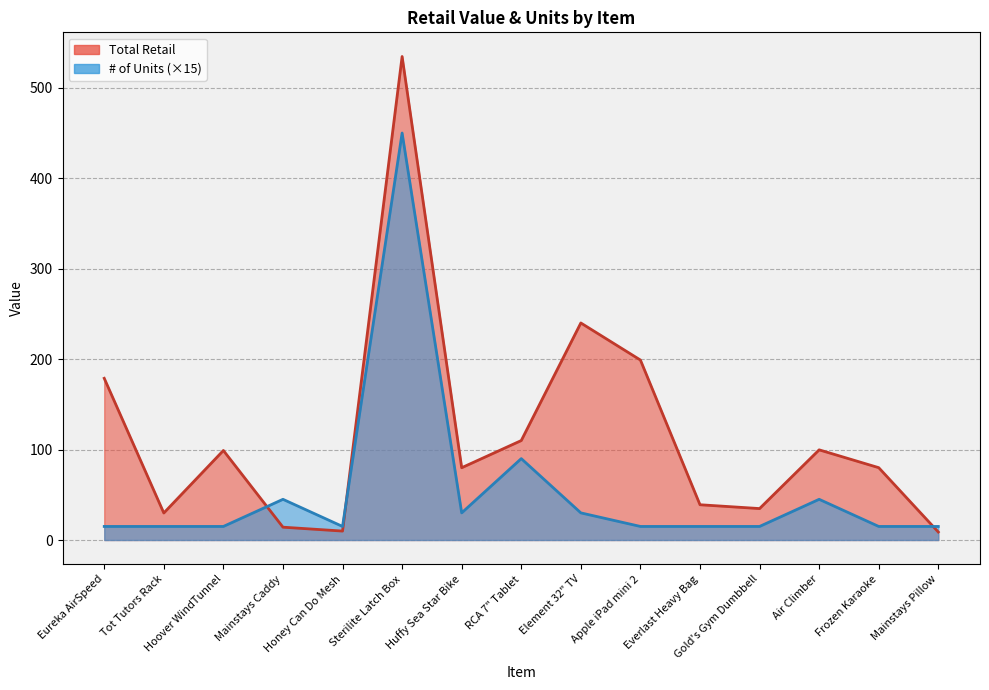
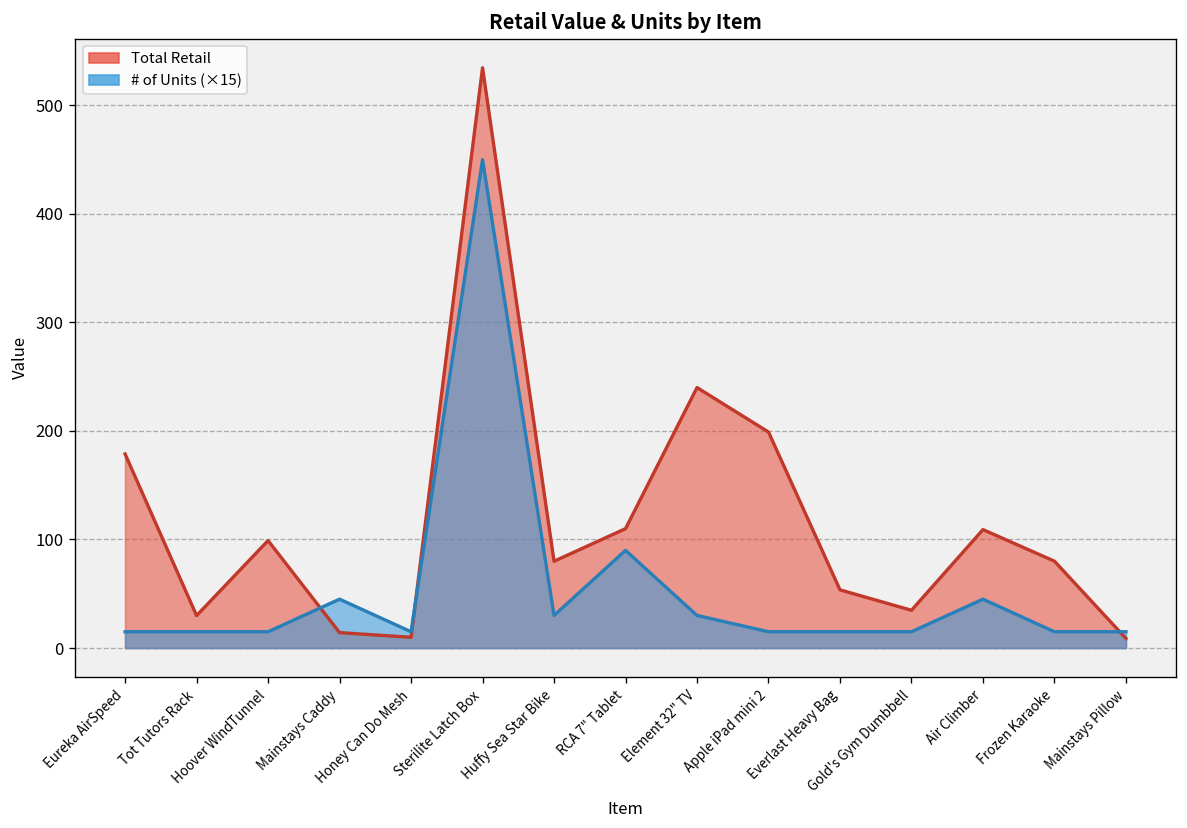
  {
    "Total Retail": {
      "Eureka AirSpeed": 180,
      "Tot Tutors Rack": 30,
      "Hoover WindTunnel": 100,
      "Mainstays Caddy": 10,
      "Honey Can Do Mesh": 10,
      "Sterilite Latch Box": 530,
      "Huffy Sea Star Bike": 80,
      "RCA 7\" Tablet": 110,
      "Element 32\" TV": 240,
      "Apple iPad mini 2": 200,
-     "Everlast Heavy Bag": 40,
+     "Everlast Heavy Bag": 50,
      "Gold's Gym Dumbbell": 30,
-     "Air Climber": 100,
+     "Air Climber": 110,
      "Frozen Karaoke": 80,
      "Mainstays Pillow": 10
    },
    "# of Units (×15)": {
      "Eureka AirSpeed": 20,
      "Tot Tutors Rack": 20,
      "Hoover WindTunnel": 20,
      "Mainstays Caddy": 50,
      "Honey Can Do Mesh": 20,
      "Sterilite Latch Box": 450,
      "Huffy Sea Star Bike": 30,
      "RCA 7\" Tablet": 90,
      "Element 32\" TV": 30,
      "Apple iPad mini 2": 20,
      "Everlast Heavy Bag": 20,
      "Gold's Gym Dumbbell": 20,
      "Air Climber": 50,
      "Frozen Karaoke": 20,
      "Mainstays Pillow": 20
    }
  }
